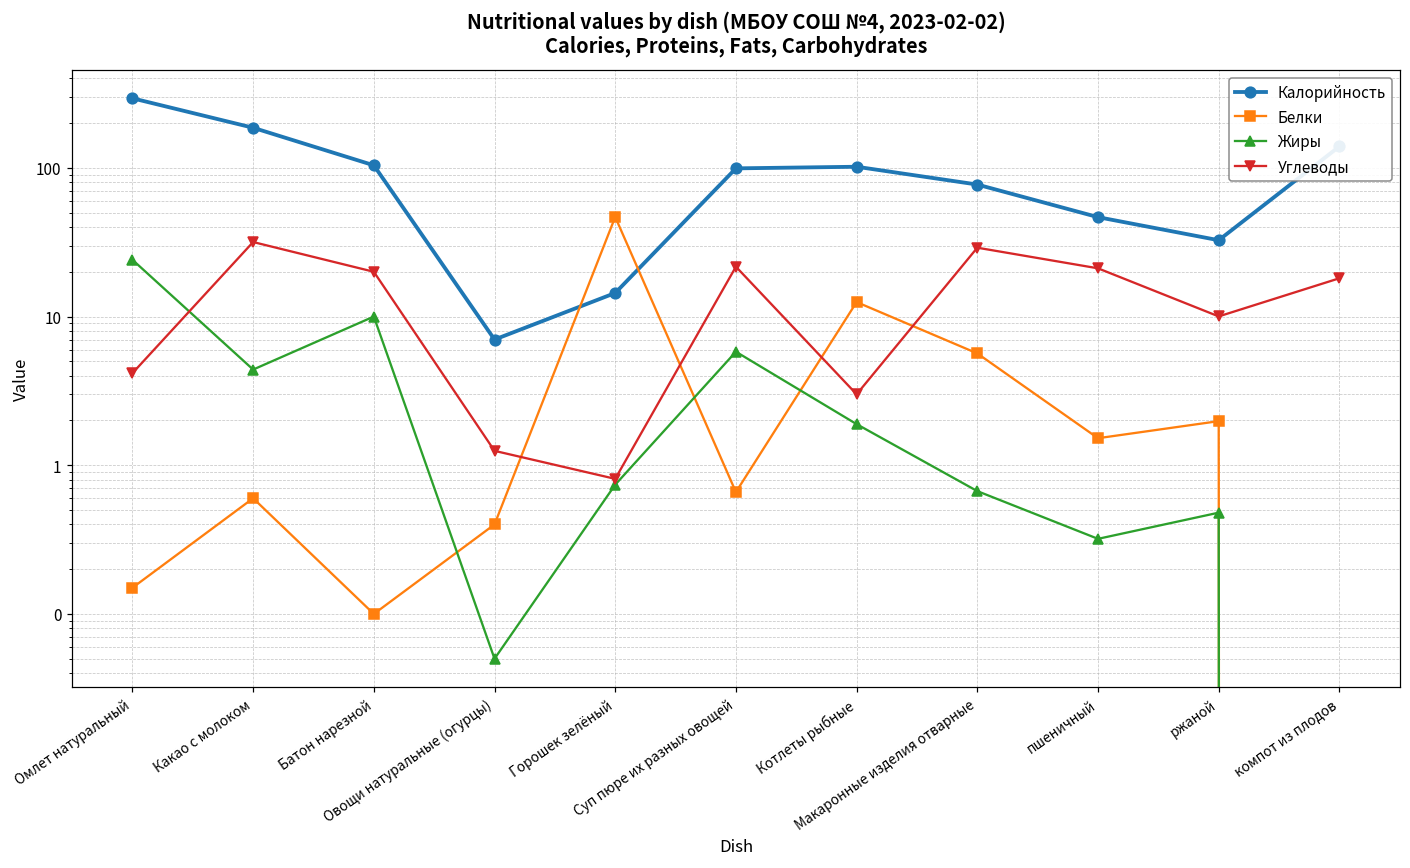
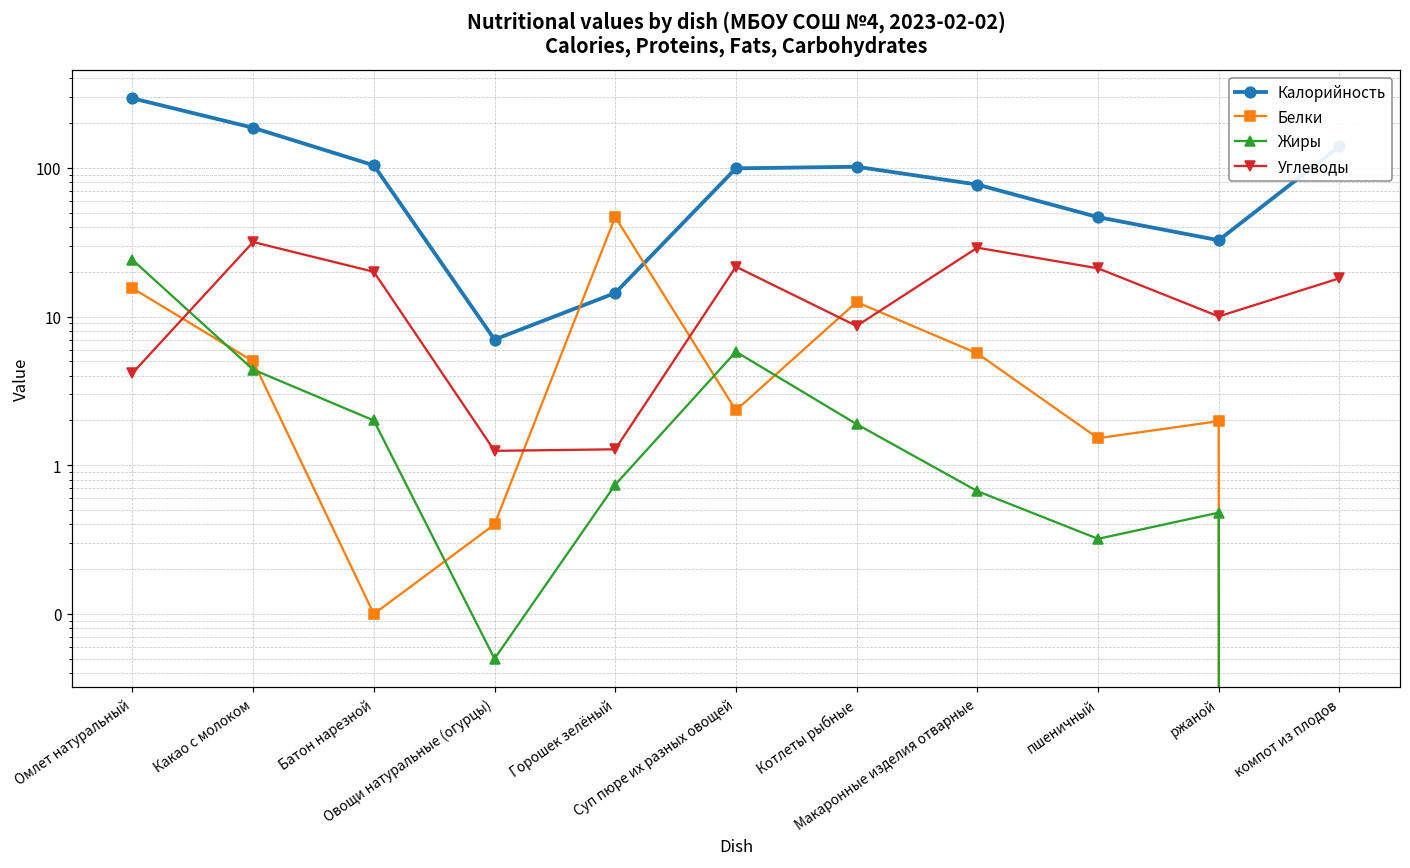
  {
    "Калорийность": {
      "Омлет натуральный": 290,
      "Какао с молоком": 190,
      "Батон нарезной": 100,
      "Овощи натуральные (огурцы)": 7,
      "Горошек зелёный": 14,
      "Суп пюре их разных овощей": 100,
      "Котлеты рыбные": 100,
      "Макаронные изделия отварные": 80,
      "пшеничный": 47,
      "ржаной": 33
    },
    "Белки": {
-     "Омлет натуральный": 0.15,
-     "Какао с молоком": 0.6,
+     "Омлет натуральный": 16,
+     "Какао с молоком": 5.0,
      "Батон нарезной": 0.10,
      "Овощи натуральные (огурцы)": 0.40,
      "Горошек зелёный": 47,
-     "Суп пюре их разных овощей": 0.7,
+     "Суп пюре их разных овощей": 2.3,
      "Котлеты рыбные": 13,
      "Макаронные изделия отварные": 5.7,
      "пшеничный": 1.5,
      "ржаной": 2.0
    },
    "Жиры": {
      "Омлет натуральный": 24,
      "Какао с молоком": 4.4,
-     "Батон нарезной": 10,
+     "Батон нарезной": 2,
      "Овощи натуральные (огурцы)": 0.050,
      "Горошек зелёный": 0.7,
      "Суп пюре их разных овощей": 6,
      "Котлеты рыбные": 1.9,
      "Макаронные изделия отварные": 0.7,
      "пшеничный": 0.32,
      "ржаной": 0.48
    },
    "Углеводы": {
      "Омлет натуральный": 4.2,
      "Какао с молоком": 32,
      "Батон нарезной": 20,
      "Овощи натуральные (огурцы)": 1.3,
-     "Горошек зелёный": 0.8,
+     "Горошек зелёный": 1.3,
      "Суп пюре их разных овощей": 22,
-     "Котлеты рыбные": 3.0,
+     "Котлеты рыбные": 9,
      "Макаронные изделия отварные": 29,
      "пшеничный": 21,
      "ржаной": 10,
      "компот из плодов": 18
    }
  }
